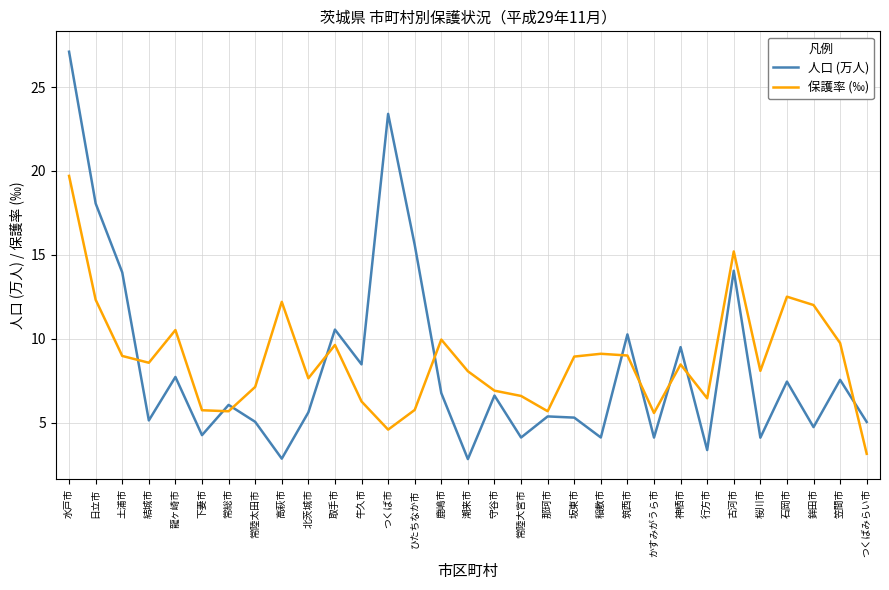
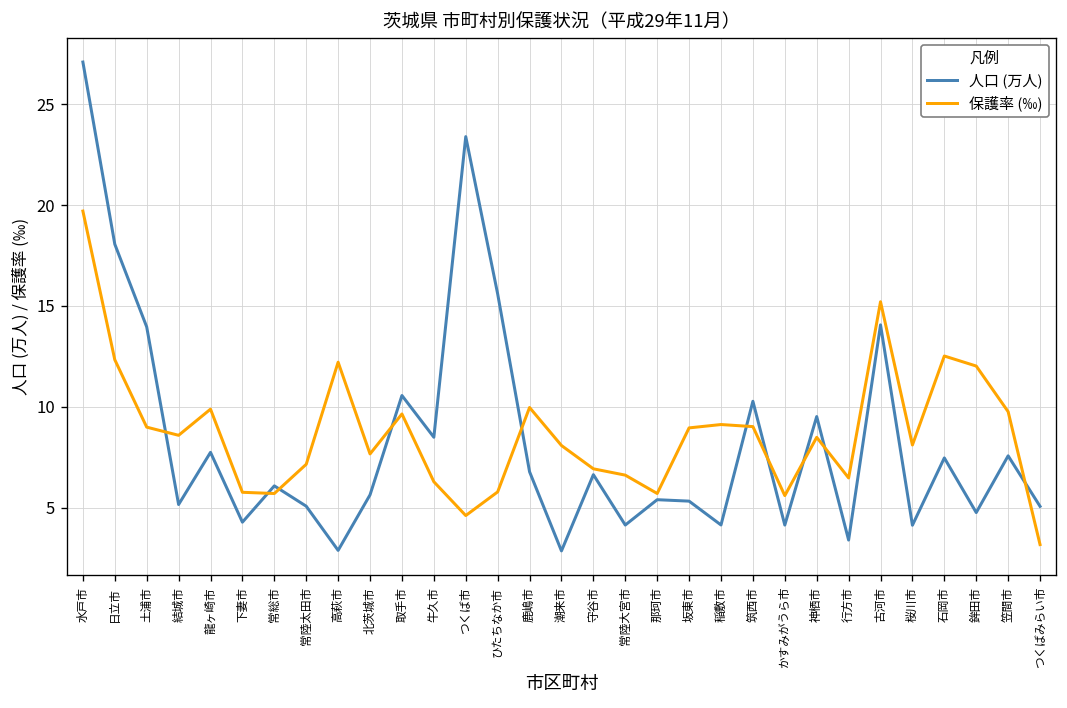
  {
    "人口 (万人)": {
      "水戸市": 27.1,
      "日立市": 18.1,
      "土浦市": 14.0,
      "結城市": 5.1,
      "龍ヶ崎市": 7.7,
      "下妻市": 4.3,
      "常総市": 6.1,
      "常陸太田市": 5.1,
      "高萩市": 2.9,
      "北茨城市": 5.6,
      "取手市": 10.6,
      "牛久市": 8.5,
      "つくば市": 23.4,
      "ひたちなか市": 15.6,
      "鹿嶋市": 6.8,
      "潮来市": 2.8,
      "守谷市": 6.6,
      "常陸大宮市": 4.1,
      "那珂市": 5.4,
      "坂東市": 5.3,
      "稲敷市": 4.1,
      "筑西市": 10.3,
      "かすみがうら市": 4.1,
      "神栖市": 9.5,
      "行方市": 3.4,
      "古河市": 14.1,
      "桜川市": 4.1,
      "石岡市": 7.5,
      "鉾田市": 4.8,
      "笠間市": 7.6,
      "つくばみらい市": 5.1
    },
    "保護率 (‰)": {
      "水戸市": 19.7,
      "日立市": 12.3,
      "土浦市": 9.0,
      "結城市": 8.6,
-     "龍ヶ崎市": 10.5,
+     "龍ヶ崎市": 9.9,
      "下妻市": 5.8,
      "常総市": 5.7,
      "常陸太田市": 7.1,
      "高萩市": 12.2,
      "北茨城市": 7.7,
      "取手市": 9.6,
      "牛久市": 6.3,
      "つくば市": 4.6,
      "ひたちなか市": 5.8,
      "鹿嶋市": 10.0,
      "潮来市": 8.1,
      "守谷市": 6.9,
      "常陸大宮市": 6.6,
      "那珂市": 5.7,
      "坂東市": 9.0,
      "稲敷市": 9.1,
      "筑西市": 9.0,
      "かすみがうら市": 5.6,
      "神栖市": 8.5,
      "行方市": 6.5,
      "古河市": 15.2,
      "桜川市": 8.1,
      "石岡市": 12.5,
      "鉾田市": 12.0,
      "笠間市": 9.8,
      "つくばみらい市": 3.2
    }
  }
